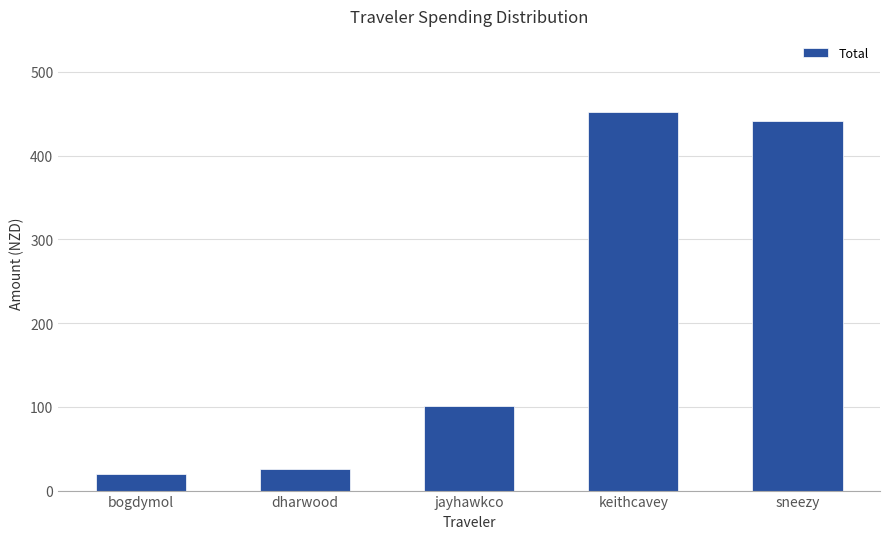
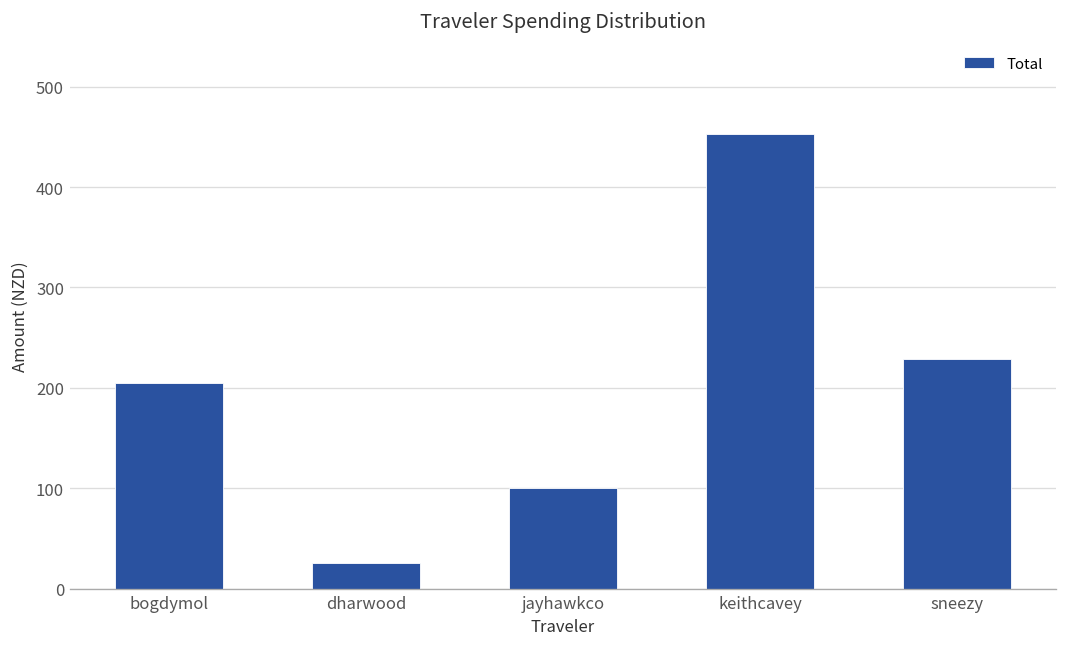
  {
-   "bogdymol": 20,
+   "bogdymol": 200,
    "dharwood": 30,
    "jayhawkco": 100,
    "keithcavey": 450,
-   "sneezy": 440
+   "sneezy": 230
  }
